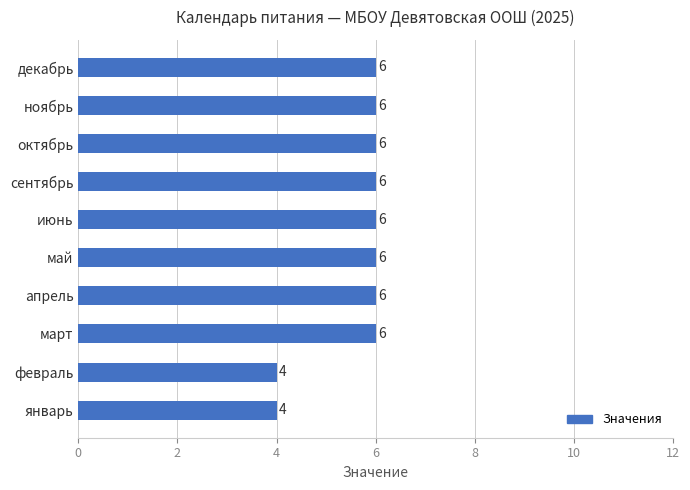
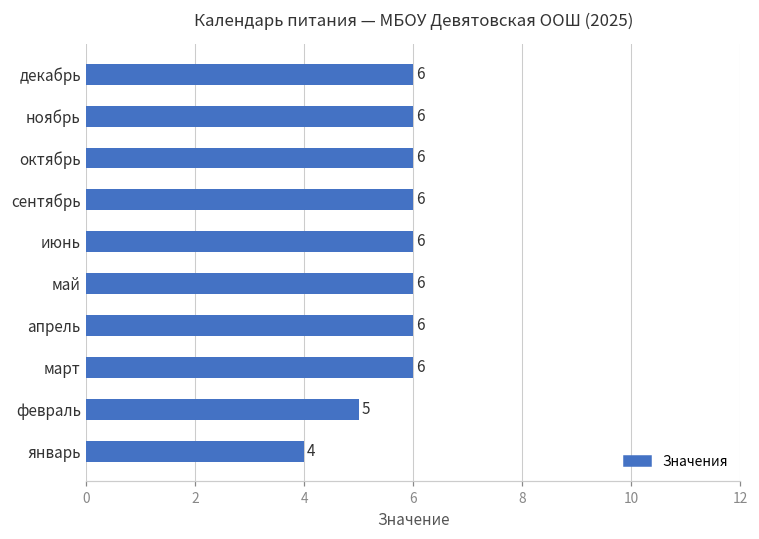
  {
    "декабрь": 6,
    "ноябрь": 6,
    "октябрь": 6,
    "сентябрь": 6,
    "июнь": 6,
    "май": 6,
    "апрель": 6,
    "март": 6,
-   "февраль": 4,
+   "февраль": 5,
    "январь": 4
  }
